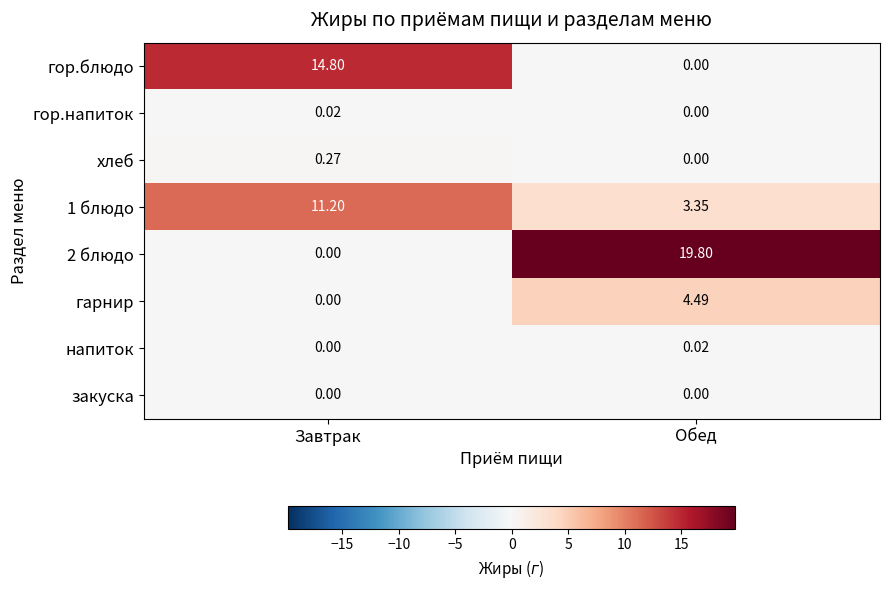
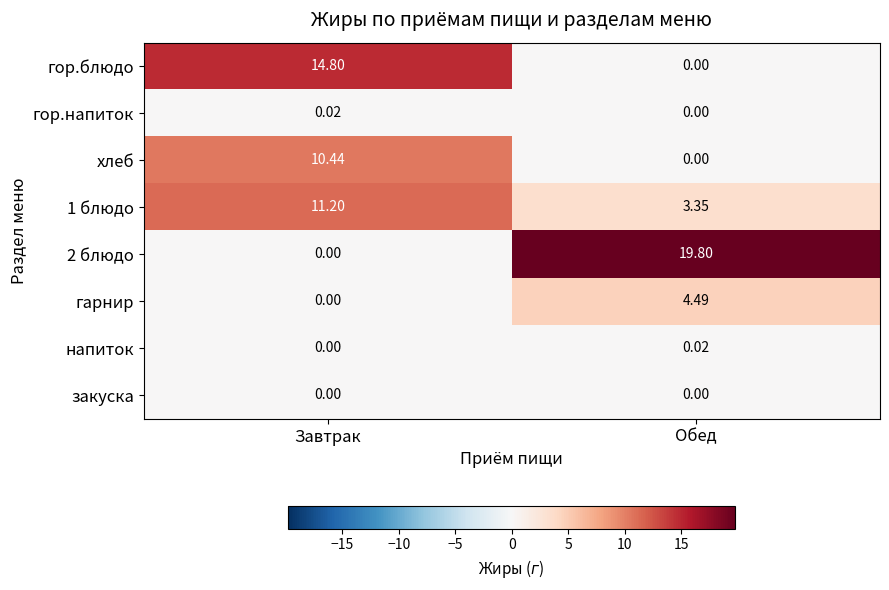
  {
    "гор.блюдо": {
      "Завтрак": 14.80,
      "Обед": 0.00
    },
    "гор.напиток": {
      "Завтрак": 0.02,
      "Обед": 0.00
    },
    "хлеб": {
-     "Завтрак": 0.27,
+     "Завтрак": 10.44,
      "Обед": 0.00
    },
    "1 блюдо": {
      "Завтрак": 11.20,
      "Обед": 3.35
    },
    "2 блюдо": {
      "Завтрак": 0.00,
      "Обед": 19.80
    },
    "гарнир": {
      "Завтрак": 0.00,
      "Обед": 4.49
    },
    "напиток": {
      "Завтрак": 0.00,
      "Обед": 0.02
    },
    "закуска": {
      "Завтрак": 0.00,
      "Обед": 0.00
    }
  }
